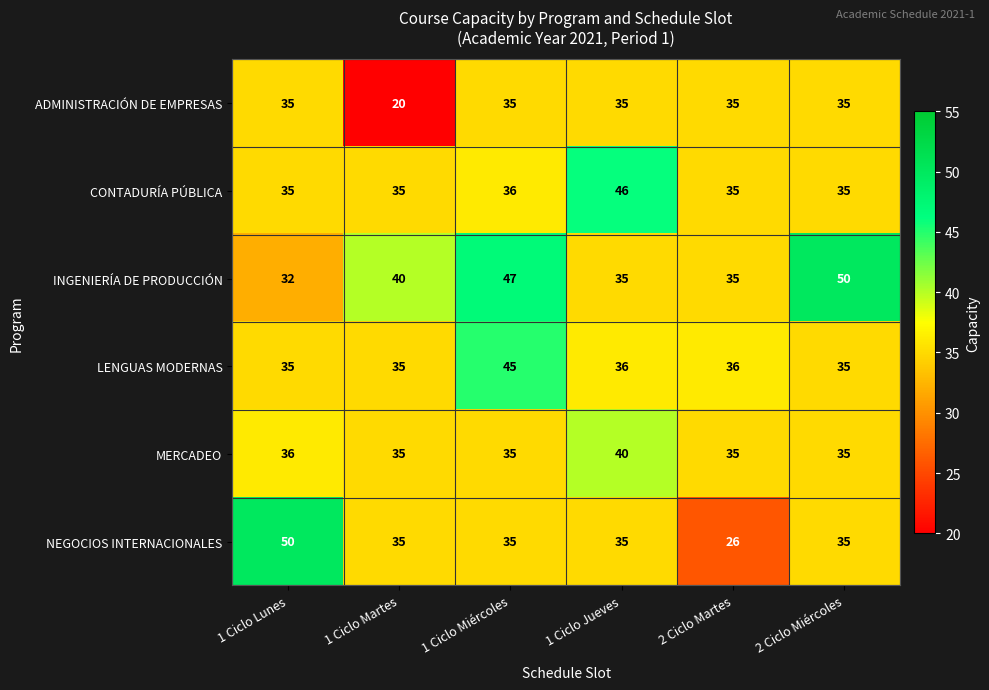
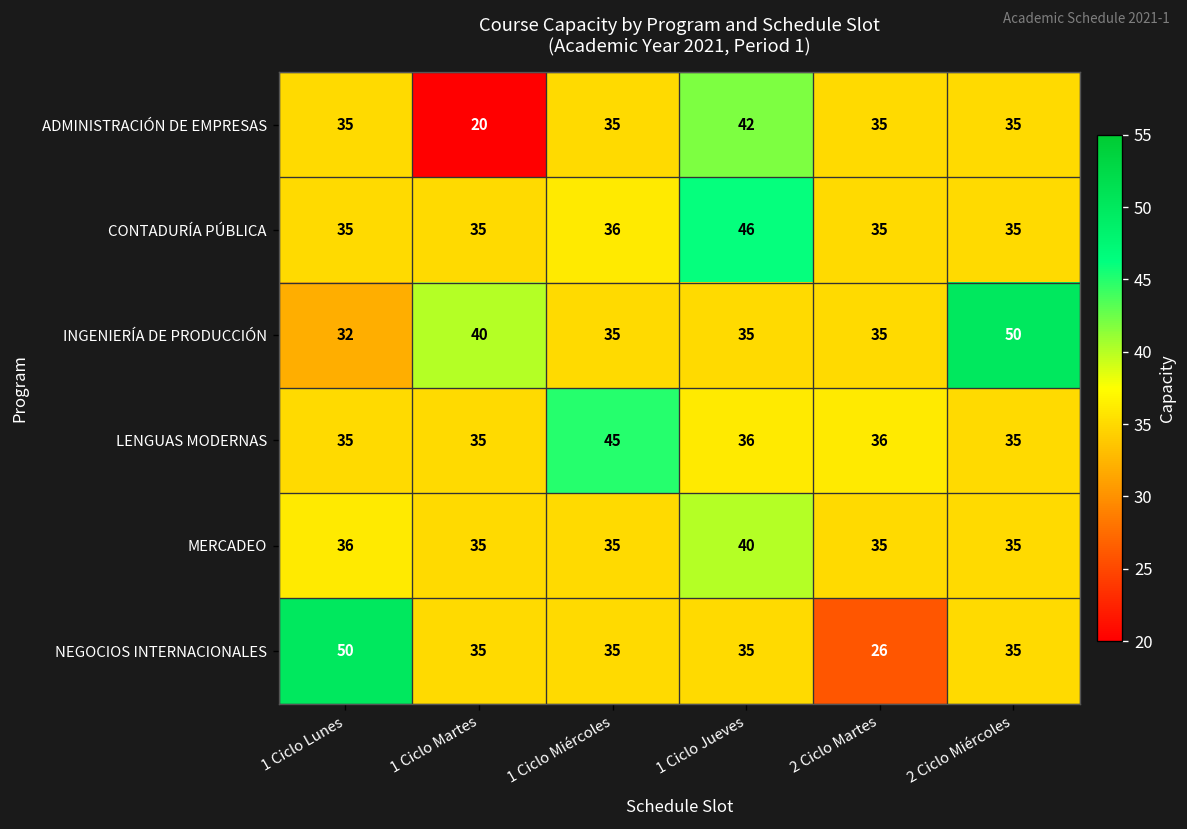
  {
    "ADMINISTRACIÓN DE EMPRESAS": {
      "1 Ciclo Lunes": 35,
      "1 Ciclo Martes": 20,
      "1 Ciclo Miércoles": 35,
-     "1 Ciclo Jueves": 35,
+     "1 Ciclo Jueves": 42,
      "2 Ciclo Martes": 35,
      "2 Ciclo Miércoles": 35
    },
    "CONTADURÍA PÚBLICA": {
      "1 Ciclo Lunes": 35,
      "1 Ciclo Martes": 35,
      "1 Ciclo Miércoles": 36,
      "1 Ciclo Jueves": 46,
      "2 Ciclo Martes": 35,
      "2 Ciclo Miércoles": 35
    },
    "INGENIERÍA DE PRODUCCIÓN": {
      "1 Ciclo Lunes": 32,
      "1 Ciclo Martes": 40,
-     "1 Ciclo Miércoles": 47,
+     "1 Ciclo Miércoles": 35,
      "1 Ciclo Jueves": 35,
      "2 Ciclo Martes": 35,
      "2 Ciclo Miércoles": 50
    },
    "LENGUAS MODERNAS": {
      "1 Ciclo Lunes": 35,
      "1 Ciclo Martes": 35,
      "1 Ciclo Miércoles": 45,
      "1 Ciclo Jueves": 36,
      "2 Ciclo Martes": 36,
      "2 Ciclo Miércoles": 35
    },
    "MERCADEO": {
      "1 Ciclo Lunes": 36,
      "1 Ciclo Martes": 35,
      "1 Ciclo Miércoles": 35,
      "1 Ciclo Jueves": 40,
      "2 Ciclo Martes": 35,
      "2 Ciclo Miércoles": 35
    },
    "NEGOCIOS INTERNACIONALES": {
      "1 Ciclo Lunes": 50,
      "1 Ciclo Martes": 35,
      "1 Ciclo Miércoles": 35,
      "1 Ciclo Jueves": 35,
      "2 Ciclo Martes": 26,
      "2 Ciclo Miércoles": 35
    }
  }
